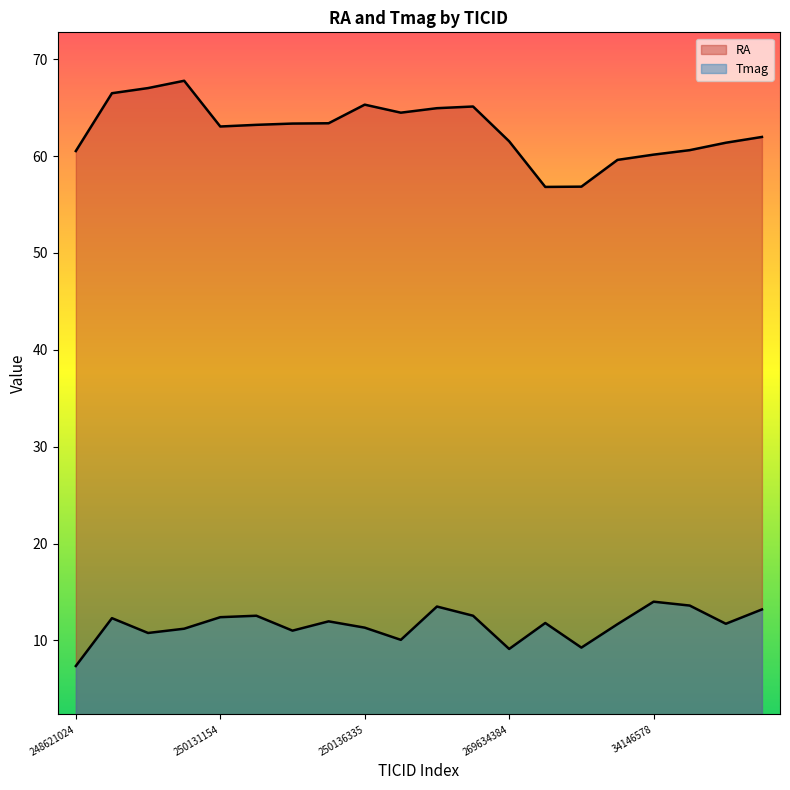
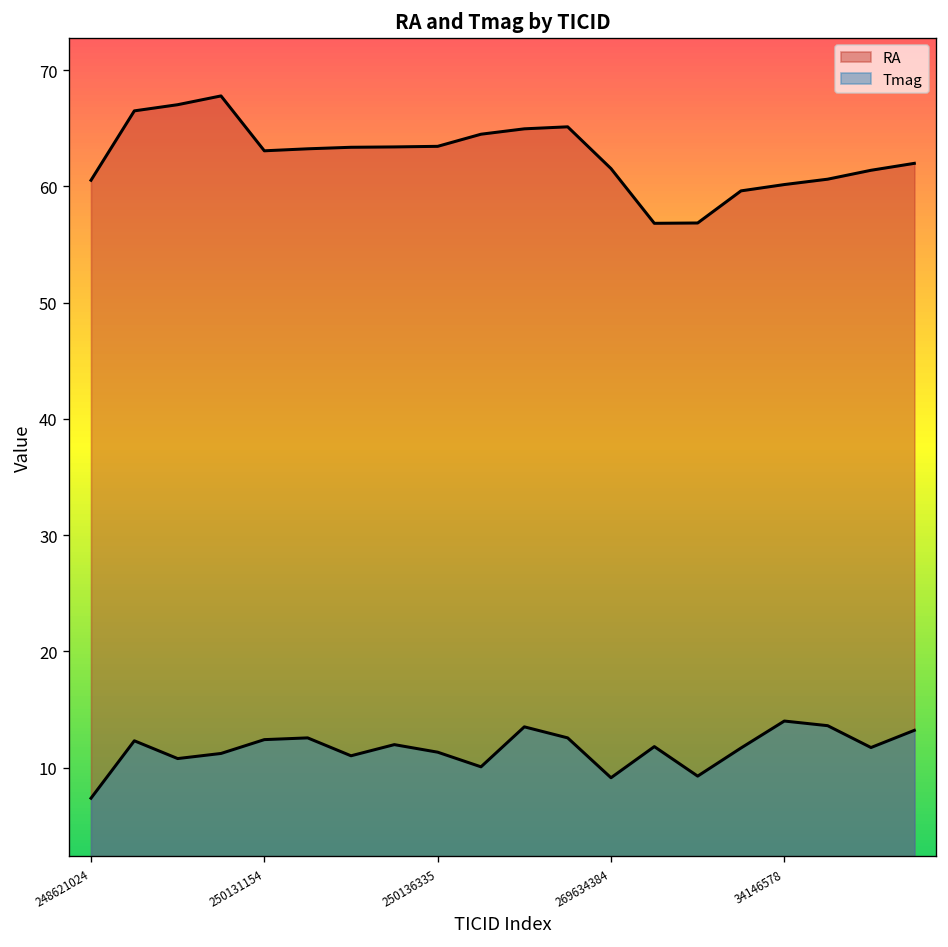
  {
    "RA": {
      "248621024": 61,
      "250131154": 63,
-     "250136335": 65,
+     "250136335": 63,
      "269634384": 62,
      "34146578": 60
    },
    "Tmag": {
      "248621024": 7,
      "250131154": 12,
      "250136335": 11,
      "269634384": 9,
      "34146578": 14
    }
  }
